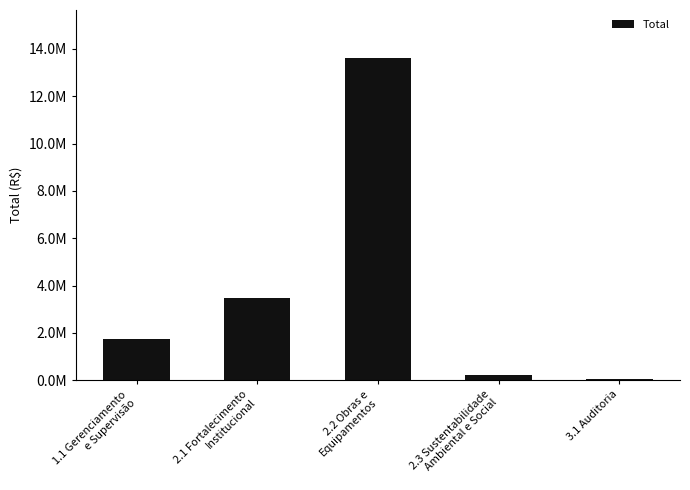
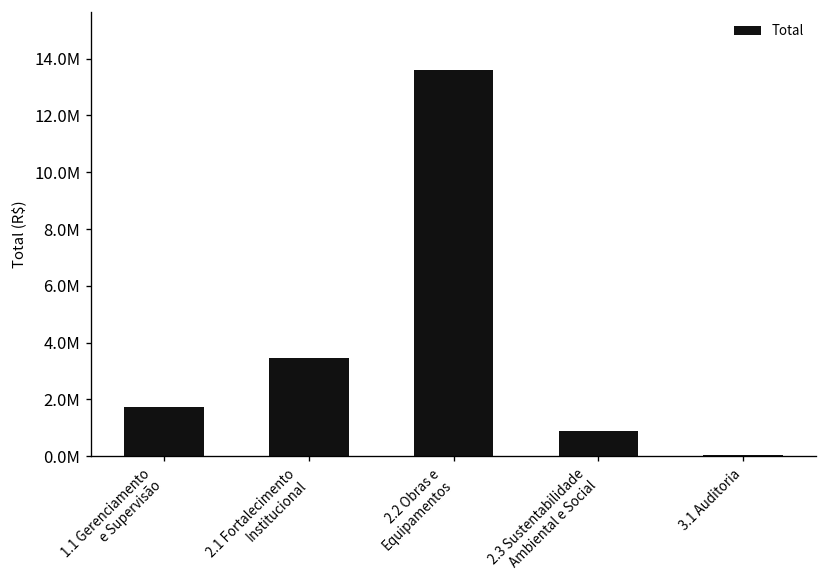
  {
    "1.1 Gerenciamento e Supervisão": 1700000,
    "2.1 Fortalecimento Institucional": 3500000,
    "2.2 Obras e Equipamentos": 13600000,
-   "2.3 Sustentabilidade Ambiental e Social": 200000
+   "2.3 Sustentabilidade Ambiental e Social": 900000
  }
